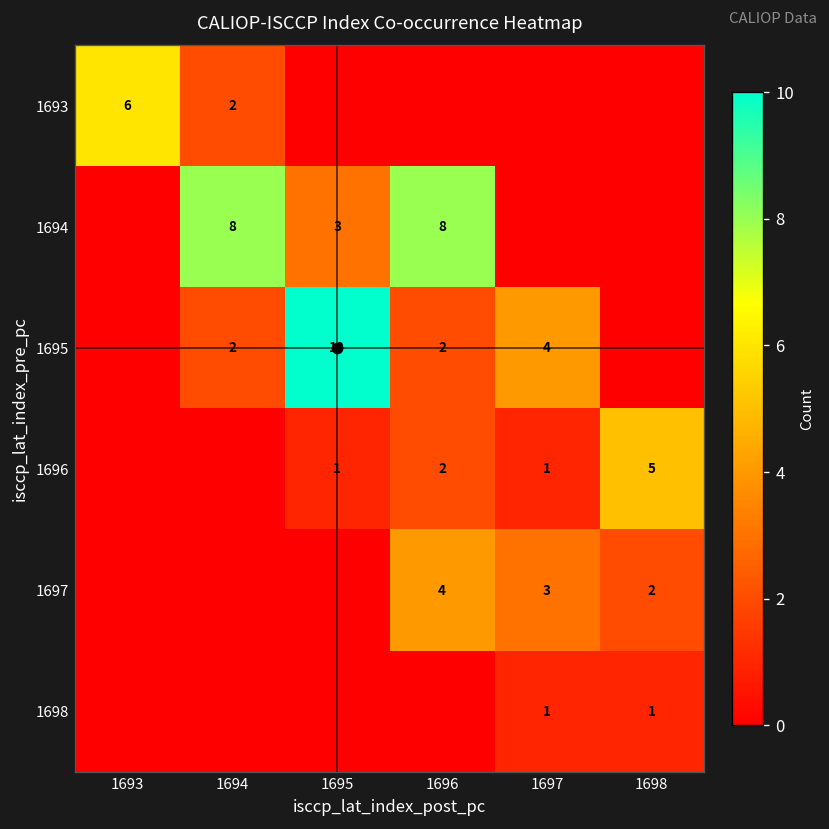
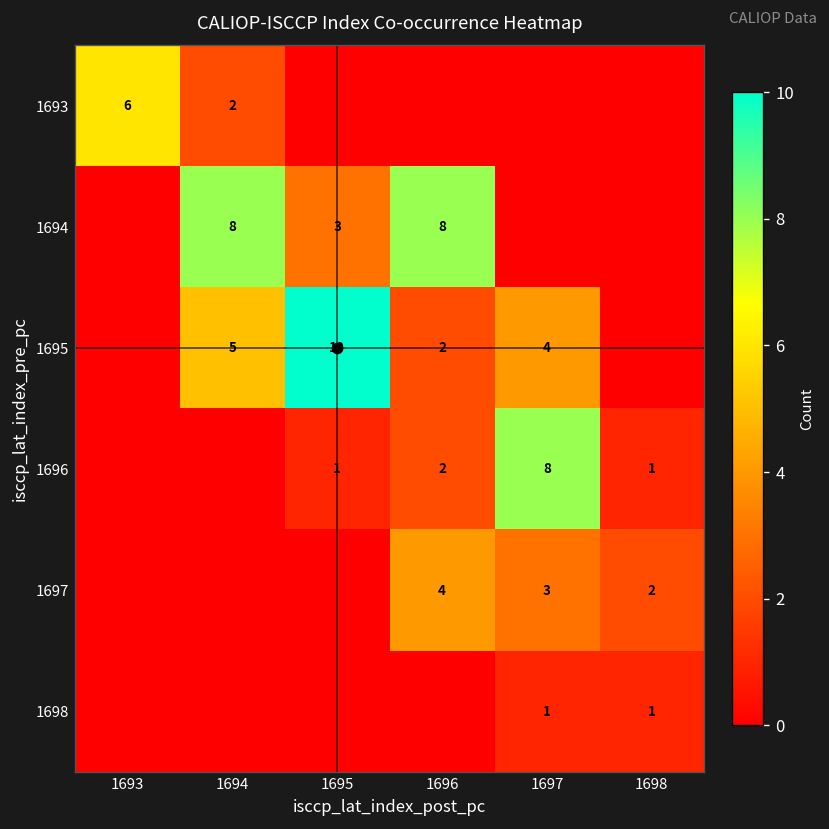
  {
    "1693": {
      "1693": 6,
      "1694": 2
    },
    "1694": {
      "1694": 8,
      "1695": 3,
      "1696": 8
    },
    "1695": {
-     "1694": 2,
+     "1694": 5,
      "1696": 2,
      "1697": 4
    },
    "1696": {
      "1695": 1,
      "1696": 2,
-     "1697": 1,
-     "1698": 5
+     "1697": 8,
+     "1698": 1
    },
    "1697": {
      "1696": 4,
      "1697": 3,
      "1698": 2
    },
    "1698": {
      "1697": 1,
      "1698": 1
    }
  }
